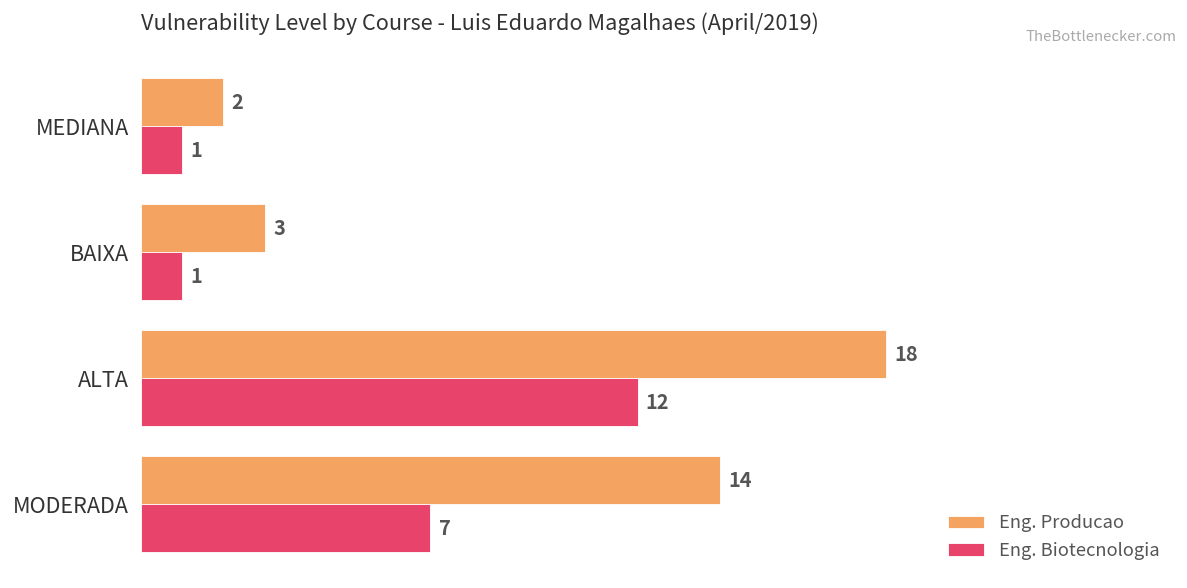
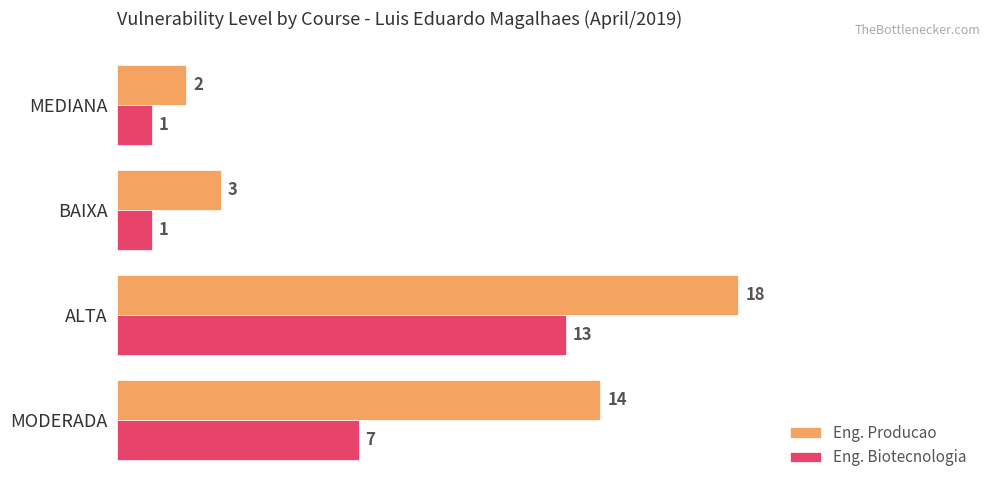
  {
    "Eng. Producao": {
      "MEDIANA": 2,
      "BAIXA": 3,
      "ALTA": 18,
      "MODERADA": 14
    },
    "Eng. Biotecnologia": {
      "MEDIANA": 1,
      "BAIXA": 1,
-     "ALTA": 12,
+     "ALTA": 13,
      "MODERADA": 7
    }
  }
